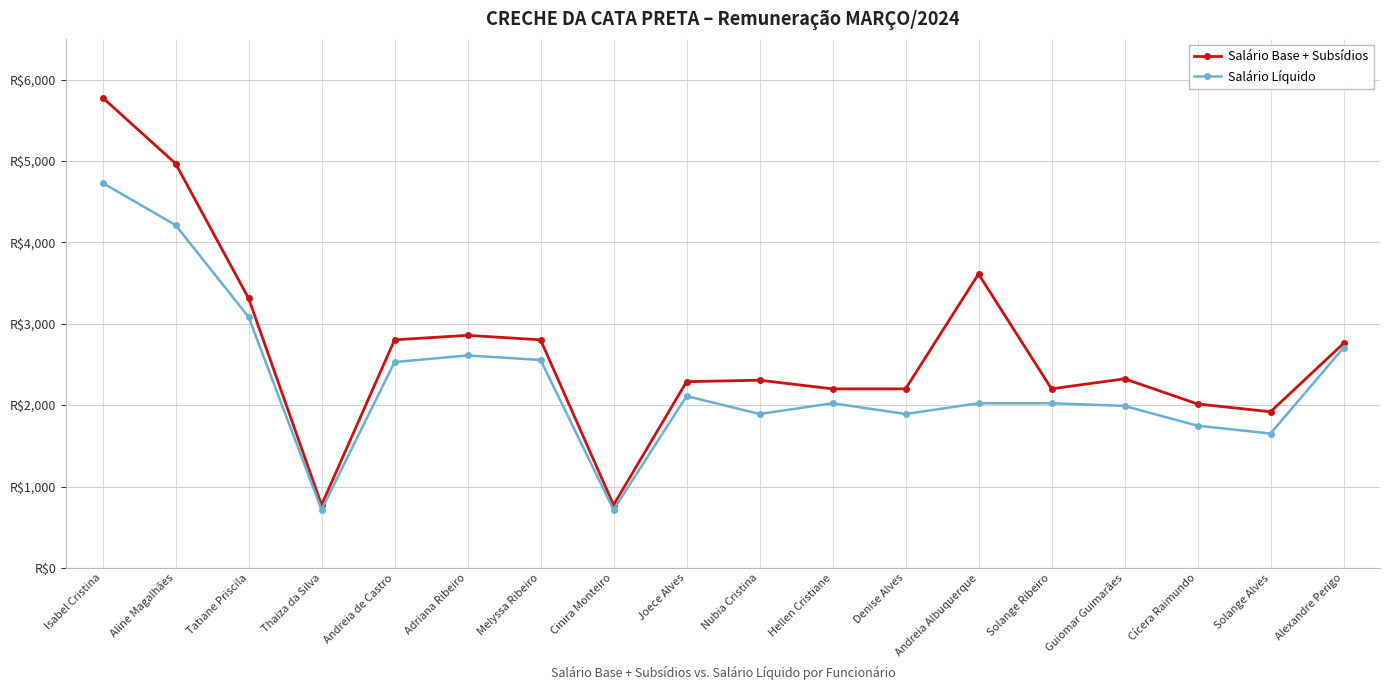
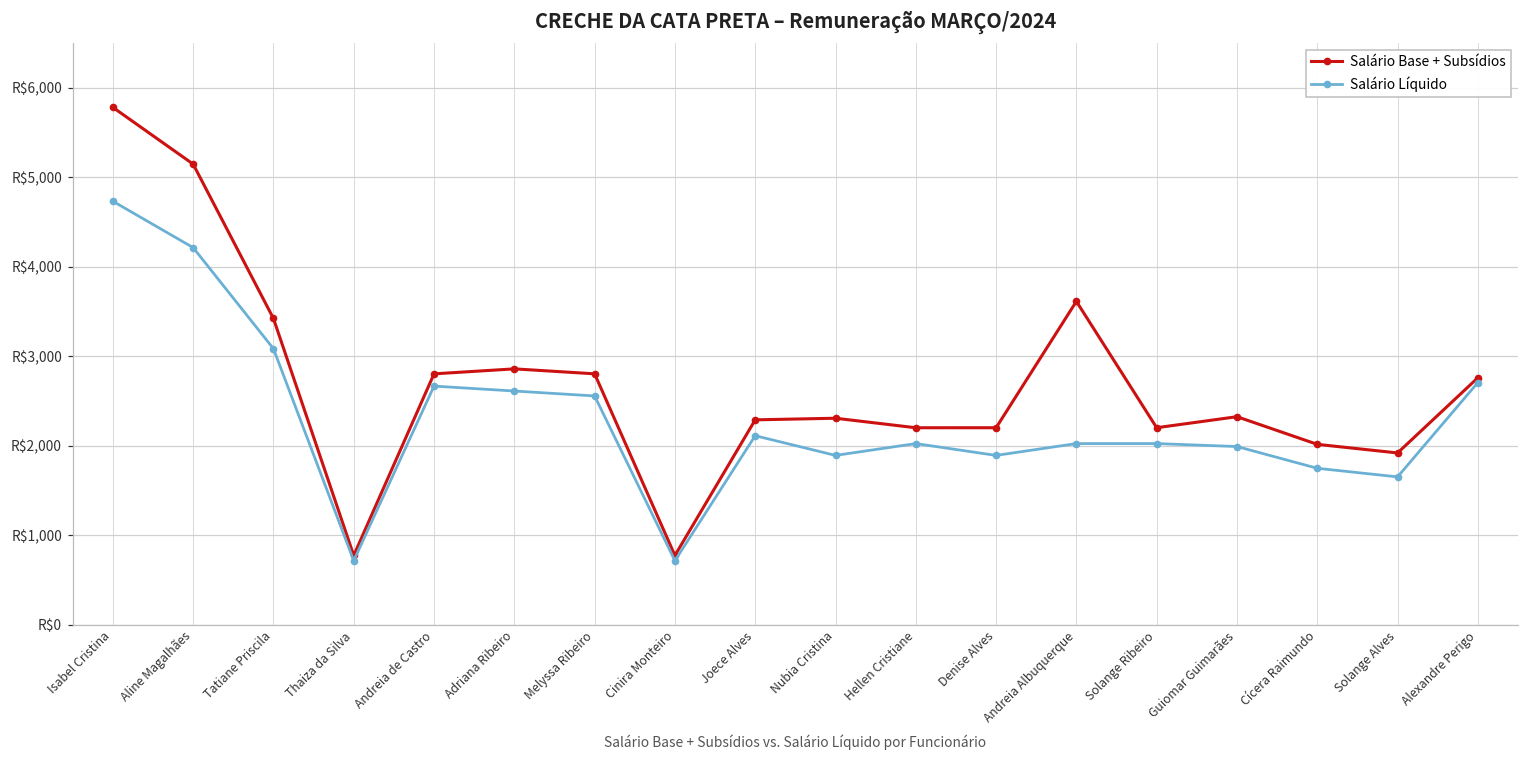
  {
    "Salário Base + Subsídios": {
      "Isabel Cristina": "R$5,800",
-     "Aline Magalhães": "R$5,000",
-     "Tatiane Priscila": "R$3,300",
+     "Aline Magalhães": "R$5,100",
+     "Tatiane Priscila": "R$3,400",
      "Thaiza da Silva": "R$800",
      "Andreia de Castro": "R$2,800",
      "Adriana Ribeiro": "R$2,900",
      "Melyssa Ribeiro": "R$2,800",
      "Cinira Monteiro": "R$800",
      "Joece Alves": "R$2,300",
      "Nubia Cristina": "R$2,300",
      "Hellen Cristiane": "R$2,200",
      "Denise Alves": "R$2,200",
      "Andreia Albuquerque": "R$3,600",
      "Solange Ribeiro": "R$2,200",
      "Guiomar Guimarães": "R$2,300",
      "Cícera Raimundo": "R$2,000",
      "Solange Alves": "R$1,900",
      "Alexandre Perigo": "R$2,800"
    },
    "Salário Líquido": {
      "Isabel Cristina": "R$4,700",
      "Aline Magalhães": "R$4,200",
      "Tatiane Priscila": "R$3,100",
      "Thaiza da Silva": "R$700",
-     "Andreia de Castro": "R$2,500",
+     "Andreia de Castro": "R$2,700",
      "Adriana Ribeiro": "R$2,600",
      "Melyssa Ribeiro": "R$2,600",
      "Cinira Monteiro": "R$700",
      "Joece Alves": "R$2,100",
      "Nubia Cristina": "R$1,900",
      "Hellen Cristiane": "R$2,000",
      "Denise Alves": "R$1,900",
      "Andreia Albuquerque": "R$2,000",
      "Solange Ribeiro": "R$2,000",
      "Guiomar Guimarães": "R$2,000",
      "Cícera Raimundo": "R$1,700",
      "Solange Alves": "R$1,700",
      "Alexandre Perigo": "R$2,700"
    }
  }
